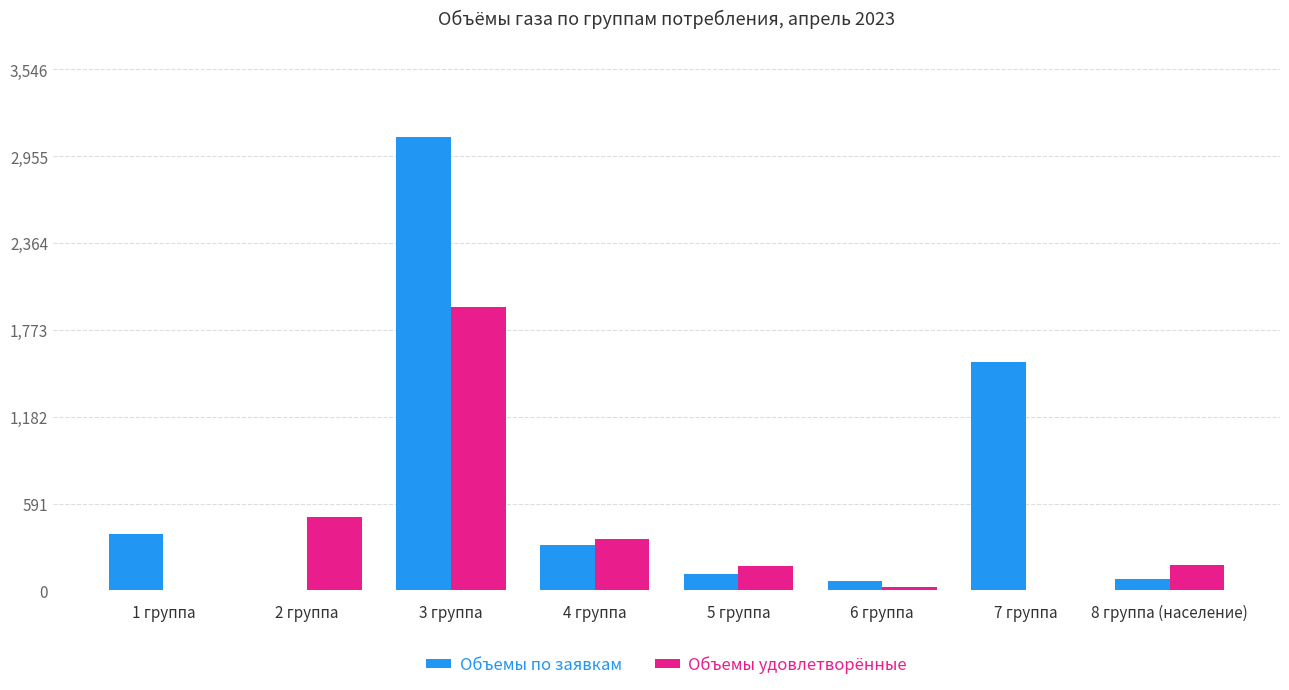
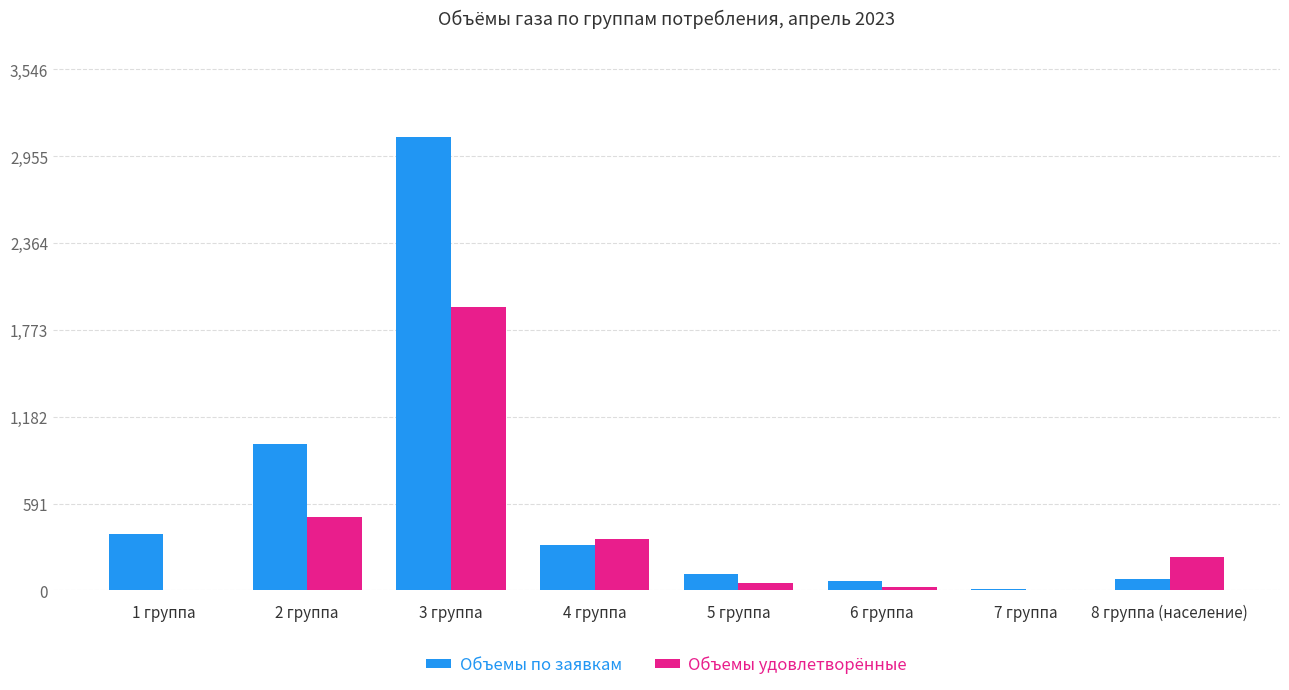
  {
    "Объемы по заявкам": {
      "1 группа": "380",
-     "2 группа": "0",
+     "2 группа": "1,000",
      "3 группа": "3,080",
      "4 группа": "310",
      "5 группа": "110",
      "6 группа": "60",
-     "7 группа": "1,560",
+     "7 группа": "10",
      "8 группа (население)": "80"
    },
    "Объемы удовлетворённые": {
      "1 группа": "0",
      "2 группа": "500",
      "3 группа": "1,930",
      "4 группа": "350",
-     "5 группа": "170",
+     "5 группа": "50",
      "6 группа": "20",
-     "8 группа (население)": "170"
+     "8 группа (население)": "230"
    }
  }
